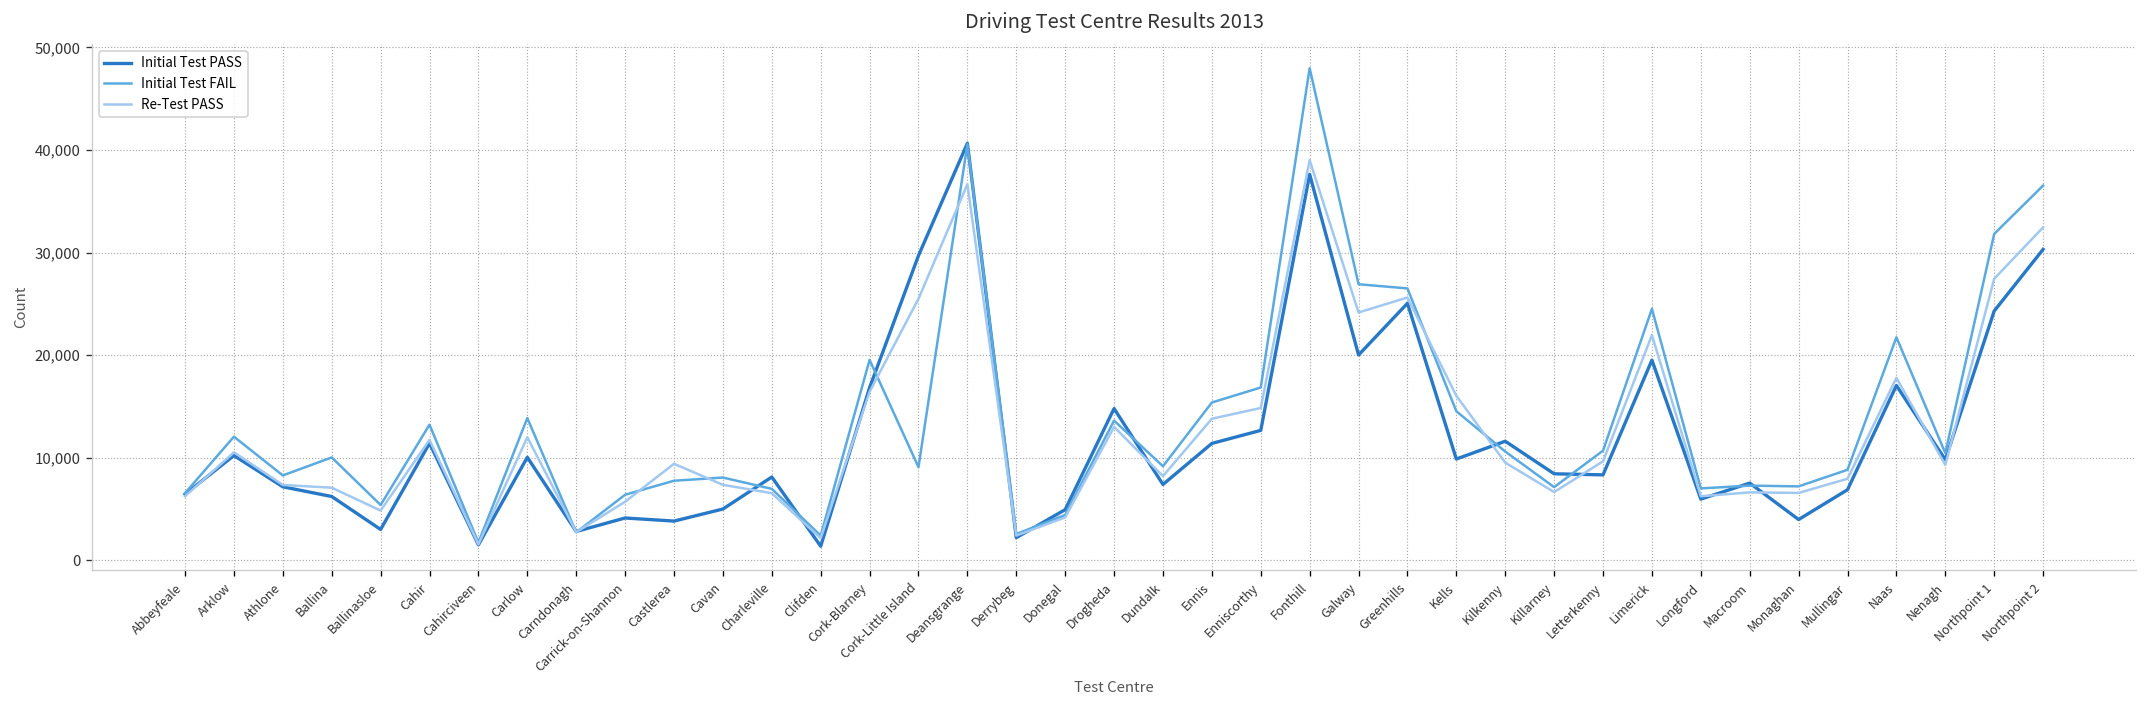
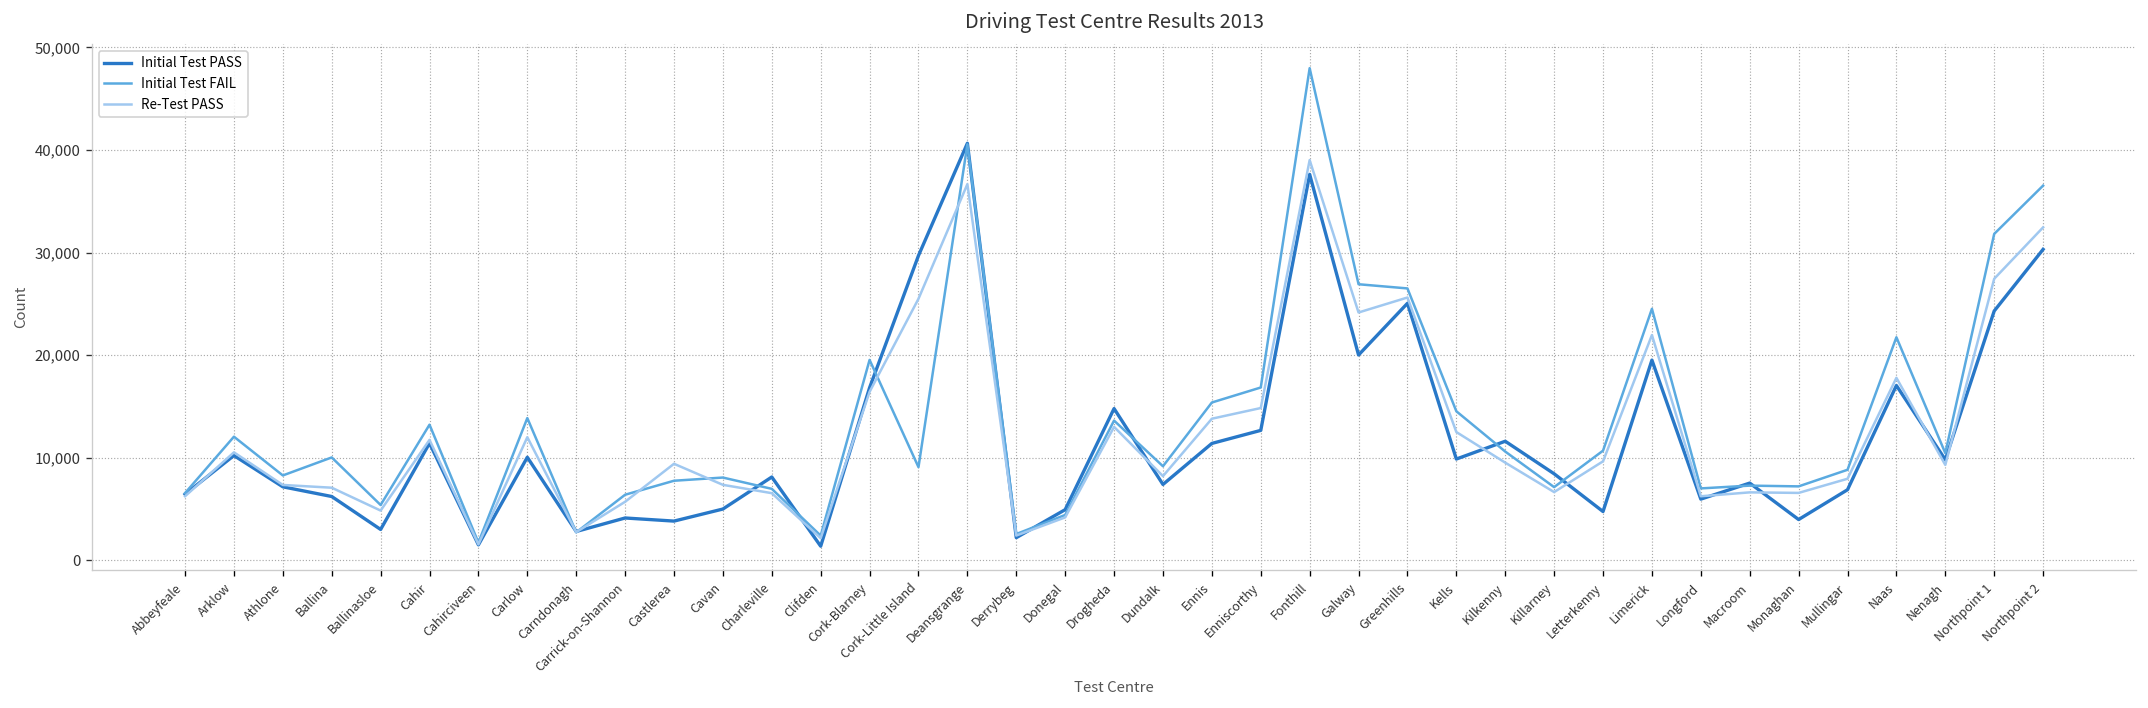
  {
    "Initial Test PASS": {
      "Arklow": "10,000",
      "Ballina": "6,000",
      "Ballinasloe": "3,000",
      "Cahir": "11,000",
      "Carlow": "10,000",
      "Carrick-on-Shannon": "4,000",
      "Castlerea": "4,000",
      "Cavan": "5,000",
      "Charleville": "8,000",
      "Clifden": "1,000",
      "Cork-Blarney": "17,000",
      "Cork-Little Island": "30,000",
      "Donegal": "5,000",
      "Drogheda": "15,000",
      "Dundalk": "7,000",
      "Ennis": "11,000",
      "Enniscorthy": "13,000",
      "Fonthill": "38,000",
      "Galway": "20,000",
      "Greenhills": "25,000",
      "Kells": "10,000",
      "Kilkenny": "12,000",
      "Killarney": "8,000",
-     "Letterkenny": "8,000",
+     "Letterkenny": "5,000",
      "Limerick": "20,000",
      "Monaghan": "4,000",
      "Mullingar": "7,000",
      "Naas": "17,000",
      "Nenagh": "10,000",
      "Northpoint 1": "24,000",
      "Northpoint 2": "30,000"
    },
    "Initial Test FAIL": {
      "Arklow": "12,000",
      "Athlone": "8,000",
      "Ballina": "10,000",
      "Ballinasloe": "5,000",
      "Cahir": "13,000",
      "Carlow": "14,000",
      "Carrick-on-Shannon": "6,000",
      "Castlerea": "8,000",
      "Cavan": "8,000",
      "Charleville": "7,000",
      "Cork-Blarney": "20,000",
      "Cork-Little Island": "9,000",
      "Drogheda": "14,000",
      "Dundalk": "9,000",
      "Ennis": "15,000",
      "Enniscorthy": "17,000",
      "Fonthill": "48,000",
      "Galway": "27,000",
      "Greenhills": "27,000",
      "Kells": "15,000",
      "Kilkenny": "11,000",
      "Killarney": "7,000",
      "Letterkenny": "11,000",
      "Limerick": "25,000",
      "Longford": "7,000",
      "Monaghan": "7,000",
      "Mullingar": "9,000",
      "Naas": "22,000",
      "Nenagh": "10,000",
      "Northpoint 1": "32,000",
      "Northpoint 2": "37,000"
    },
    "Re-Test PASS": {
      "Arklow": "11,000",
      "Ballina": "7,000",
      "Ballinasloe": "5,000",
      "Cahir": "12,000",
      "Carlow": "12,000",
      "Carrick-on-Shannon": "6,000",
      "Castlerea": "9,000",
      "Cavan": "7,000",
      "Charleville": "7,000",
      "Cork-Blarney": "16,000",
      "Cork-Little Island": "25,000",
      "Deansgrange": "37,000",
      "Drogheda": "13,000",
      "Dundalk": "8,000",
      "Ennis": "14,000",
      "Enniscorthy": "15,000",
      "Fonthill": "39,000",
      "Galway": "24,000",
      "Greenhills": "26,000",
-     "Kells": "16,000",
+     "Kells": "13,000",
      "Kilkenny": "10,000",
      "Killarney": "7,000",
      "Letterkenny": "10,000",
      "Limerick": "22,000",
      "Macroom": "7,000",
      "Monaghan": "7,000",
      "Mullingar": "8,000",
      "Naas": "18,000",
      "Nenagh": "9,000",
      "Northpoint 1": "27,000",
      "Northpoint 2": "32,000"
    }
  }
